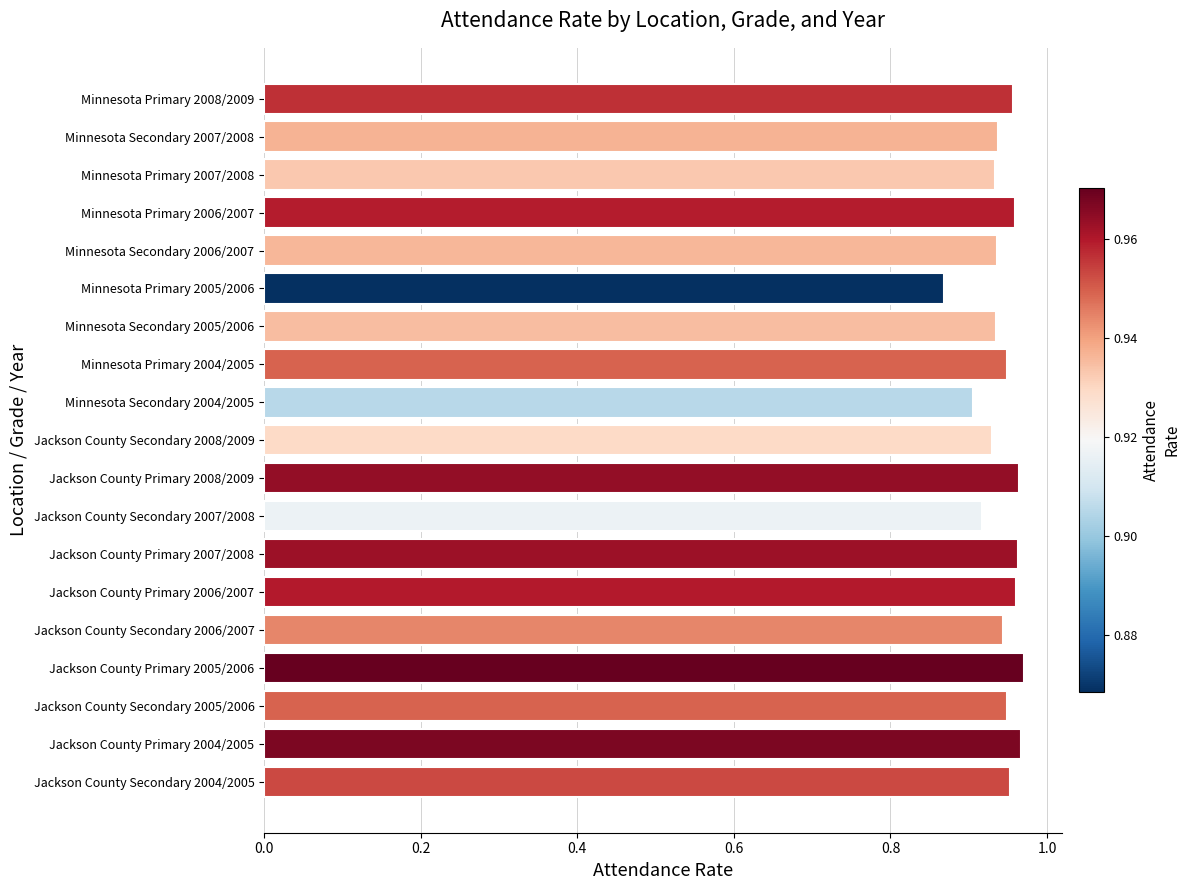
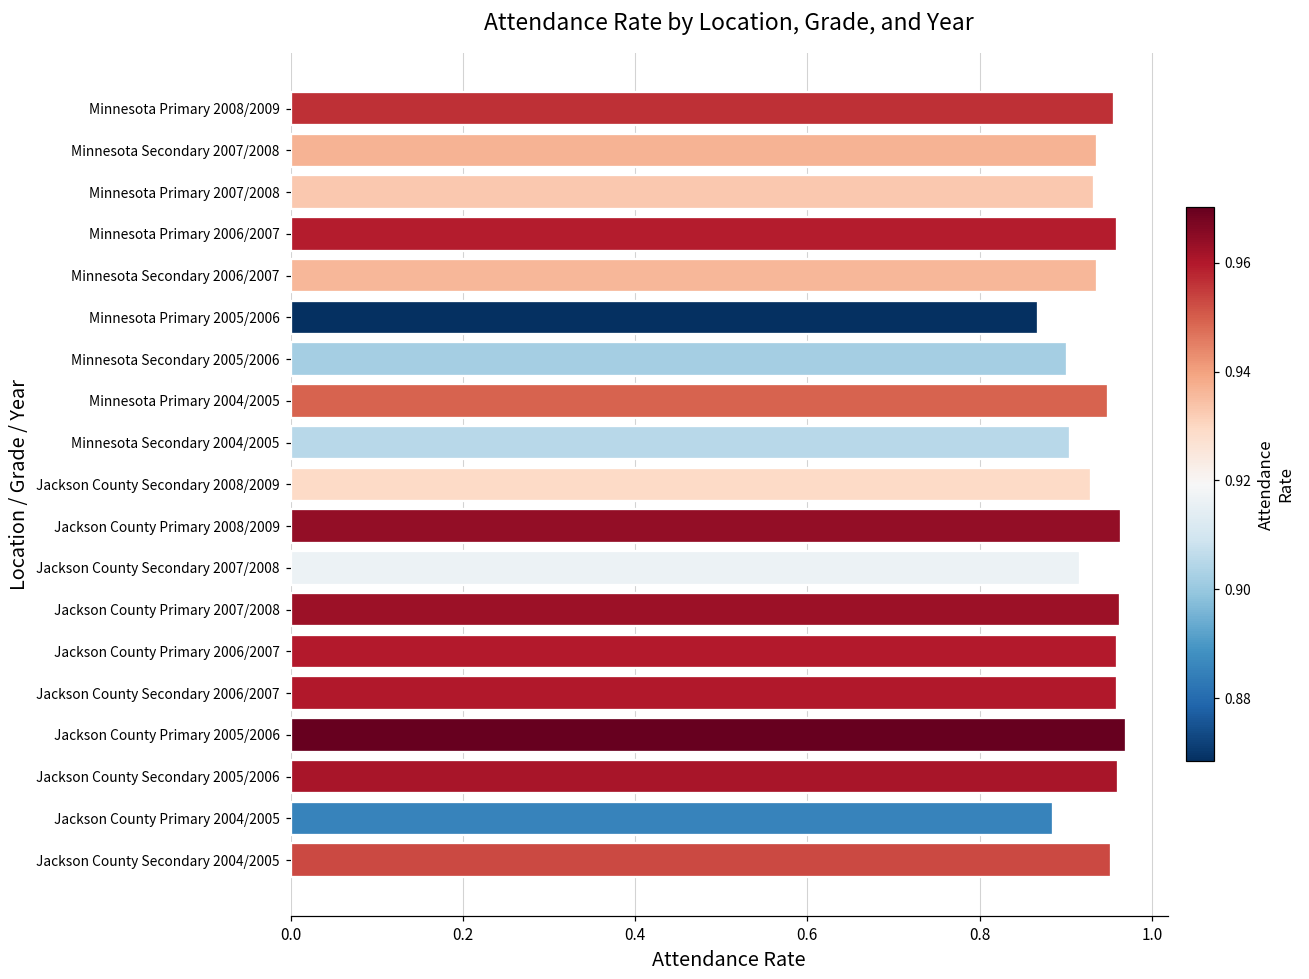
  {
    "Minnesota Primary 2008/2009": 0.96,
    "Minnesota Secondary 2007/2008": 0.94,
    "Minnesota Primary 2007/2008": 0.93,
    "Minnesota Primary 2006/2007": 0.96,
    "Minnesota Secondary 2006/2007": 0.94,
    "Minnesota Primary 2005/2006": 0.87,
-   "Minnesota Secondary 2005/2006": 0.93,
+   "Minnesota Secondary 2005/2006": 0.90,
    "Minnesota Primary 2004/2005": 0.95,
    "Minnesota Secondary 2004/2005": 0.91,
    "Jackson County Secondary 2008/2009": 0.93,
    "Jackson County Primary 2008/2009": 0.96,
    "Jackson County Secondary 2007/2008": 0.92,
    "Jackson County Primary 2007/2008": 0.96,
    "Jackson County Primary 2006/2007": 0.96,
-   "Jackson County Secondary 2006/2007": 0.94,
+   "Jackson County Secondary 2006/2007": 0.96,
    "Jackson County Primary 2005/2006": 0.97,
-   "Jackson County Secondary 2005/2006": 0.95,
-   "Jackson County Primary 2004/2005": 0.97,
+   "Jackson County Secondary 2005/2006": 0.96,
+   "Jackson County Primary 2004/2005": 0.89,
    "Jackson County Secondary 2004/2005": 0.95
  }
